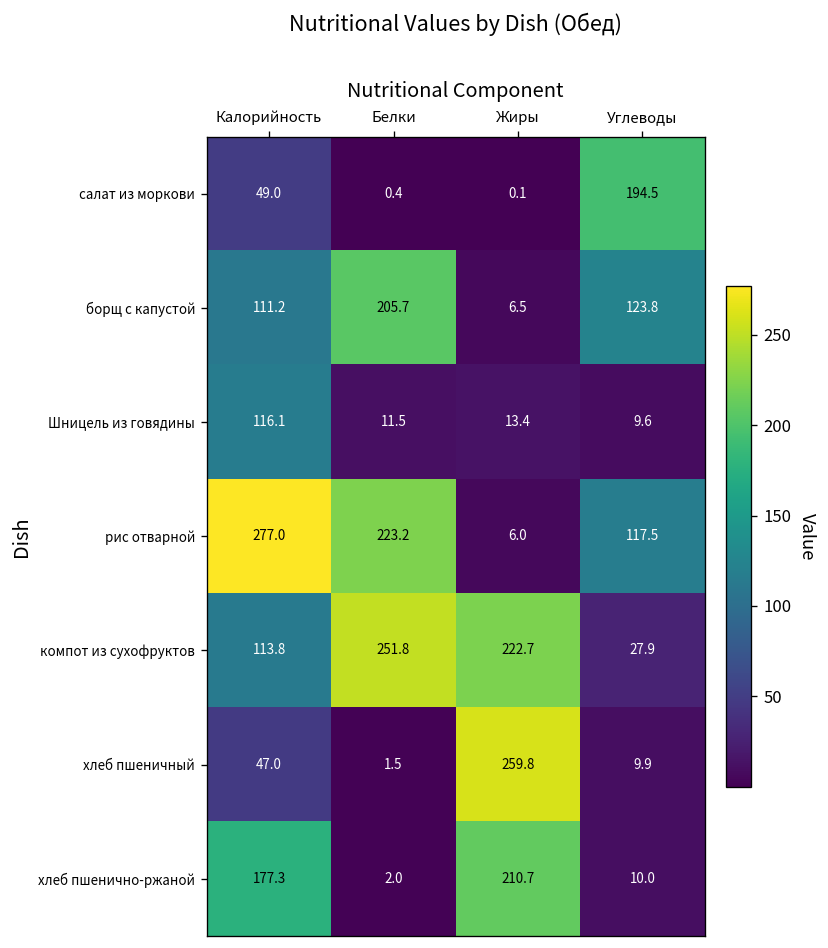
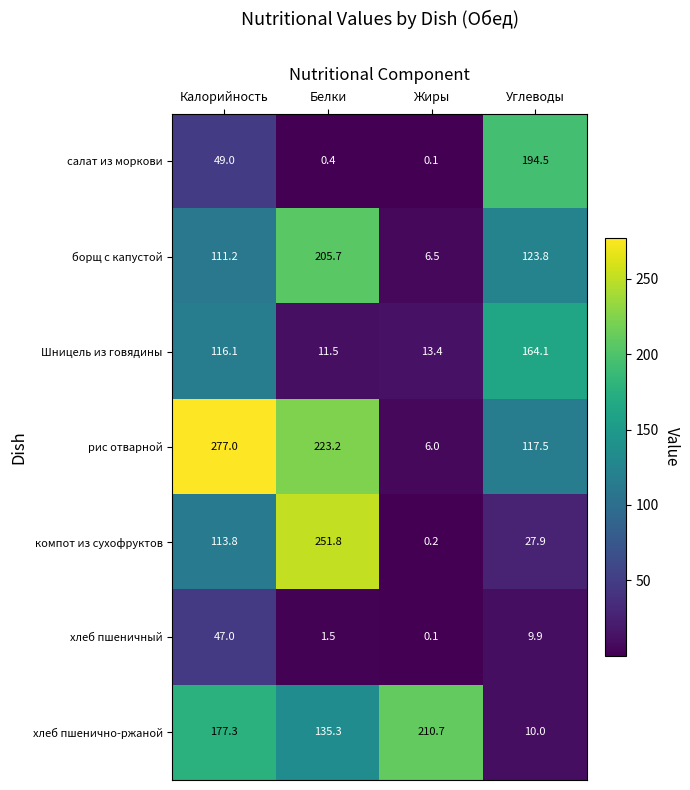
  {
    "салат из моркови": {
      "Калорийность": 49.0,
      "Белки": 0.4,
      "Жиры": 0.1,
      "Углеводы": 194.5
    },
    "борщ с капустой": {
      "Калорийность": 111.2,
      "Белки": 205.7,
      "Жиры": 6.5,
      "Углеводы": 123.8
    },
    "Шницель из говядины": {
      "Калорийность": 116.1,
      "Белки": 11.5,
      "Жиры": 13.4,
-     "Углеводы": 9.6
+     "Углеводы": 164.1
    },
    "рис отварной": {
      "Калорийность": 277.0,
      "Белки": 223.2,
      "Жиры": 6.0,
      "Углеводы": 117.5
    },
    "компот из сухофруктов": {
      "Калорийность": 113.8,
      "Белки": 251.8,
-     "Жиры": 222.7,
+     "Жиры": 0.2,
      "Углеводы": 27.9
    },
    "хлеб пшеничный": {
      "Калорийность": 47.0,
      "Белки": 1.5,
-     "Жиры": 259.8,
+     "Жиры": 0.1,
      "Углеводы": 9.9
    },
    "хлеб пшенично-ржаной": {
      "Калорийность": 177.3,
-     "Белки": 2.0,
+     "Белки": 135.3,
      "Жиры": 210.7,
      "Углеводы": 10.0
    }
  }
